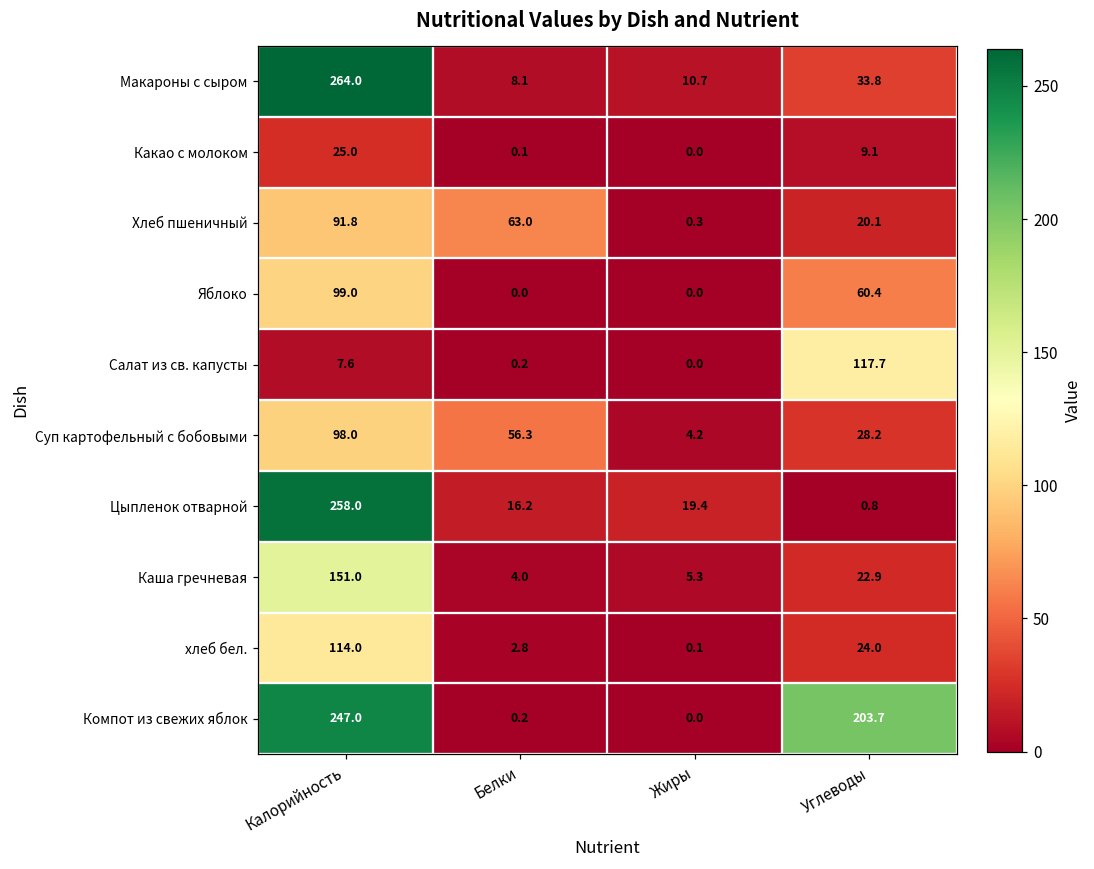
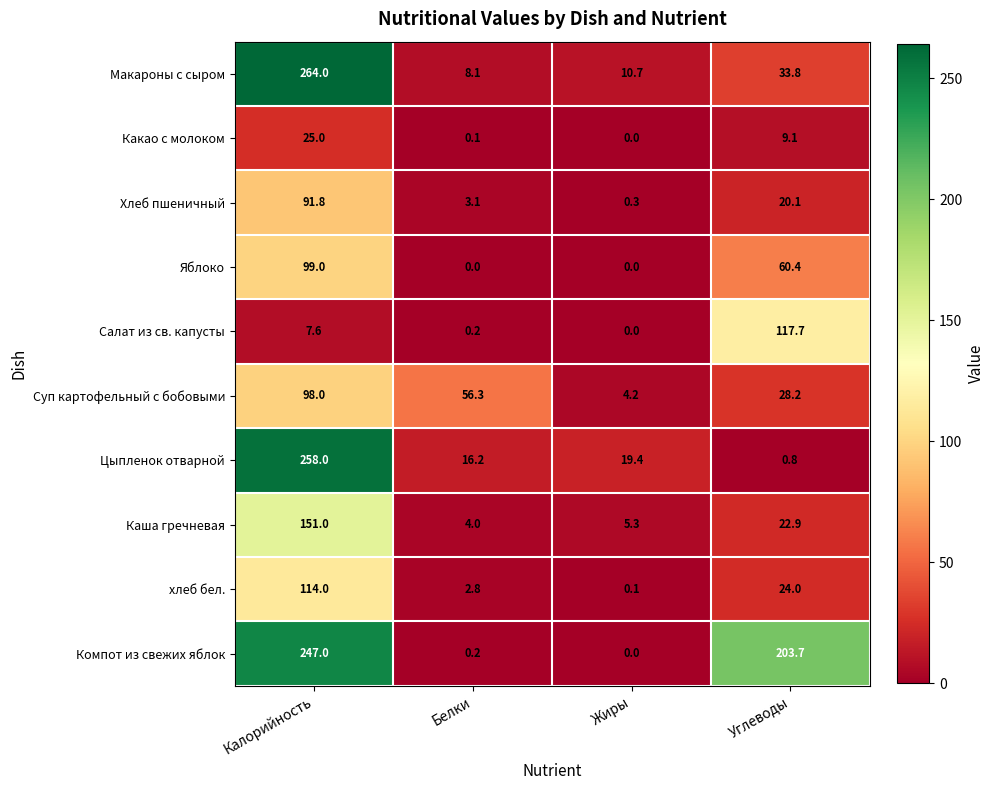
  {
    "Макароны с сыром": {
      "Калорийность": 264.0,
      "Белки": 8.1,
      "Жиры": 10.7,
      "Углеводы": 33.8
    },
    "Какао с молоком": {
      "Калорийность": 25.0,
      "Белки": 0.1,
      "Жиры": 0.0,
      "Углеводы": 9.1
    },
    "Хлеб пшеничный": {
      "Калорийность": 91.8,
-     "Белки": 63.0,
+     "Белки": 3.1,
      "Жиры": 0.3,
      "Углеводы": 20.1
    },
    "Яблоко": {
      "Калорийность": 99.0,
      "Белки": 0.0,
      "Жиры": 0.0,
      "Углеводы": 60.4
    },
    "Салат из св. капусты": {
      "Калорийность": 7.6,
      "Белки": 0.2,
      "Жиры": 0.0,
      "Углеводы": 117.7
    },
    "Суп картофельный с бобовыми": {
      "Калорийность": 98.0,
      "Белки": 56.3,
      "Жиры": 4.2,
      "Углеводы": 28.2
    },
    "Цыпленок отварной": {
      "Калорийность": 258.0,
      "Белки": 16.2,
      "Жиры": 19.4,
      "Углеводы": 0.8
    },
    "Каша гречневая": {
      "Калорийность": 151.0,
      "Белки": 4.0,
      "Жиры": 5.3,
      "Углеводы": 22.9
    },
    "хлеб бел.": {
      "Калорийность": 114.0,
      "Белки": 2.8,
      "Жиры": 0.1,
      "Углеводы": 24.0
    },
    "Компот из свежих яблок": {
      "Калорийность": 247.0,
      "Белки": 0.2,
      "Жиры": 0.0,
      "Углеводы": 203.7
    }
  }
